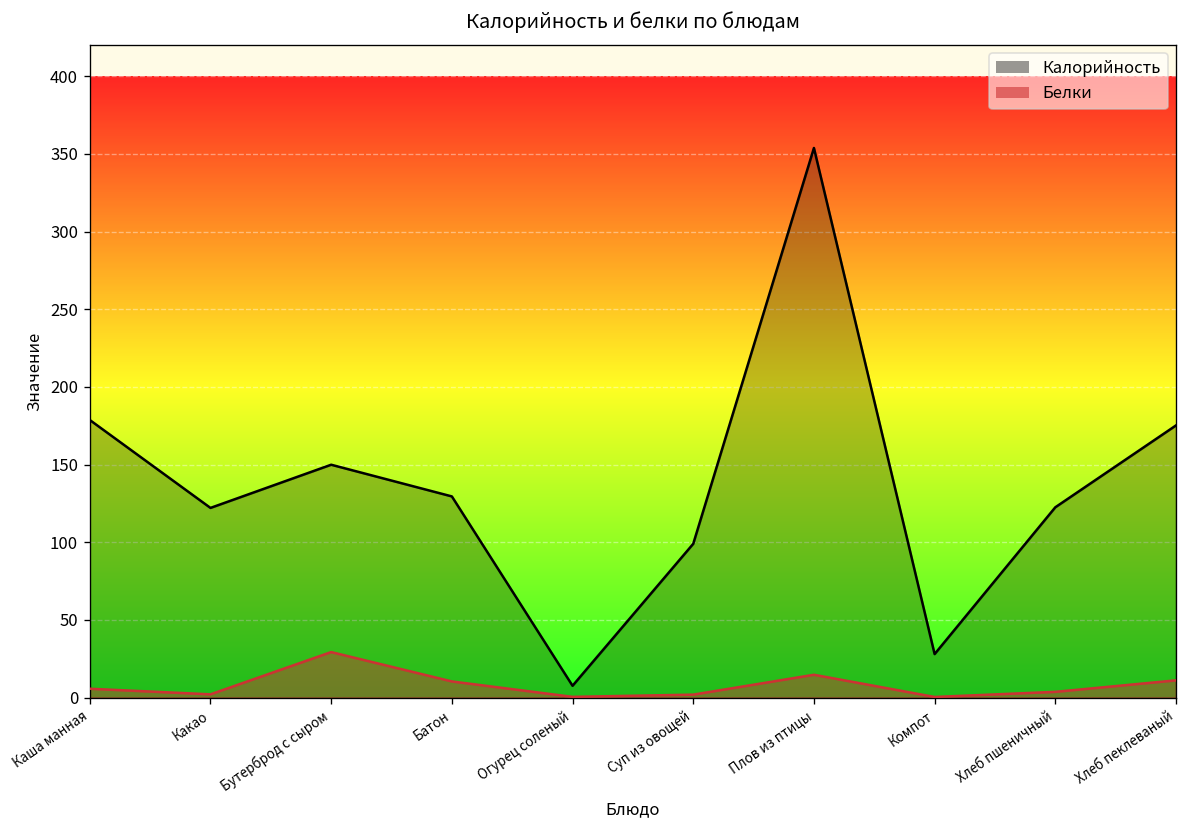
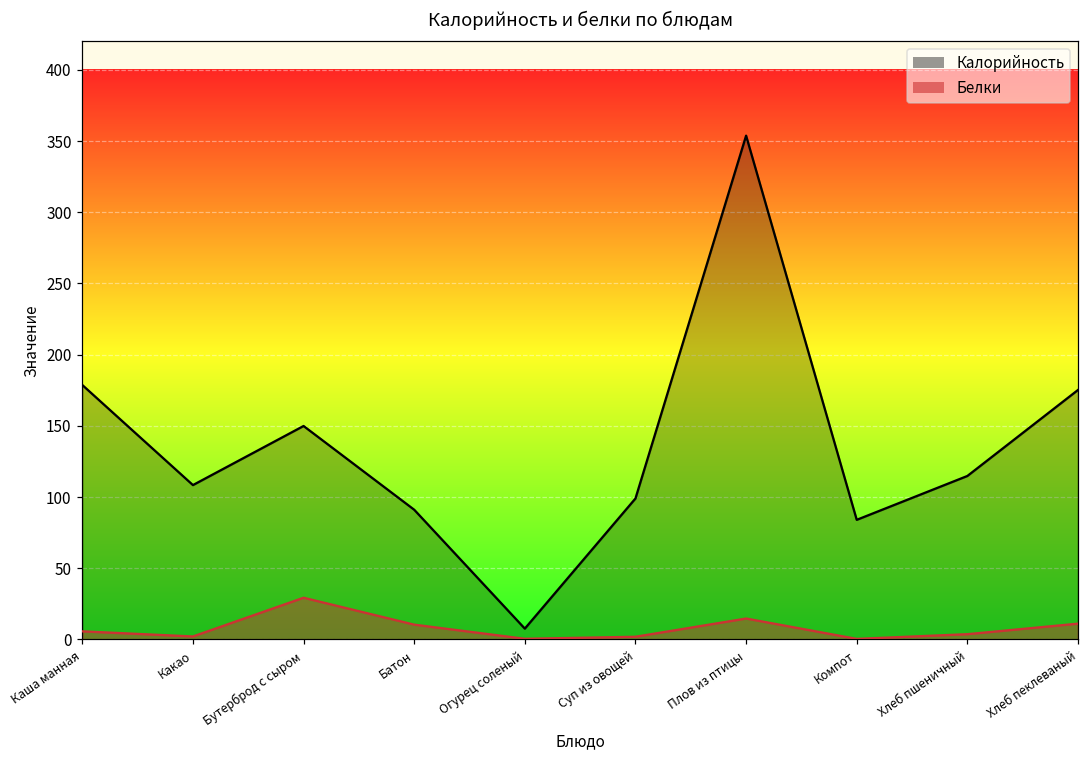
  {
    "Калорийность": {
      "Каша манная": 179,
-     "Какао": 122,
+     "Какао": 108,
      "Бутерброд с сыром": 150,
-     "Батон": 130,
+     "Батон": 91,
      "Огурец соленый": 8,
      "Суп из овощей": 99,
      "Плов из птицы": 354,
-     "Компот": 28,
-     "Хлеб пшеничный": 123,
+     "Компот": 84,
+     "Хлеб пшеничный": 115,
      "Хлеб пеклеваный": 175
    },
    "Белки": {
      "Каша манная": 6,
      "Какао": 2,
      "Бутерброд с сыром": 29,
      "Батон": 10,
      "Огурец соленый": 0,
      "Суп из овощей": 2,
      "Плов из птицы": 15,
      "Компот": 0,
      "Хлеб пшеничный": 4,
      "Хлеб пеклеваный": 11
    }
  }
